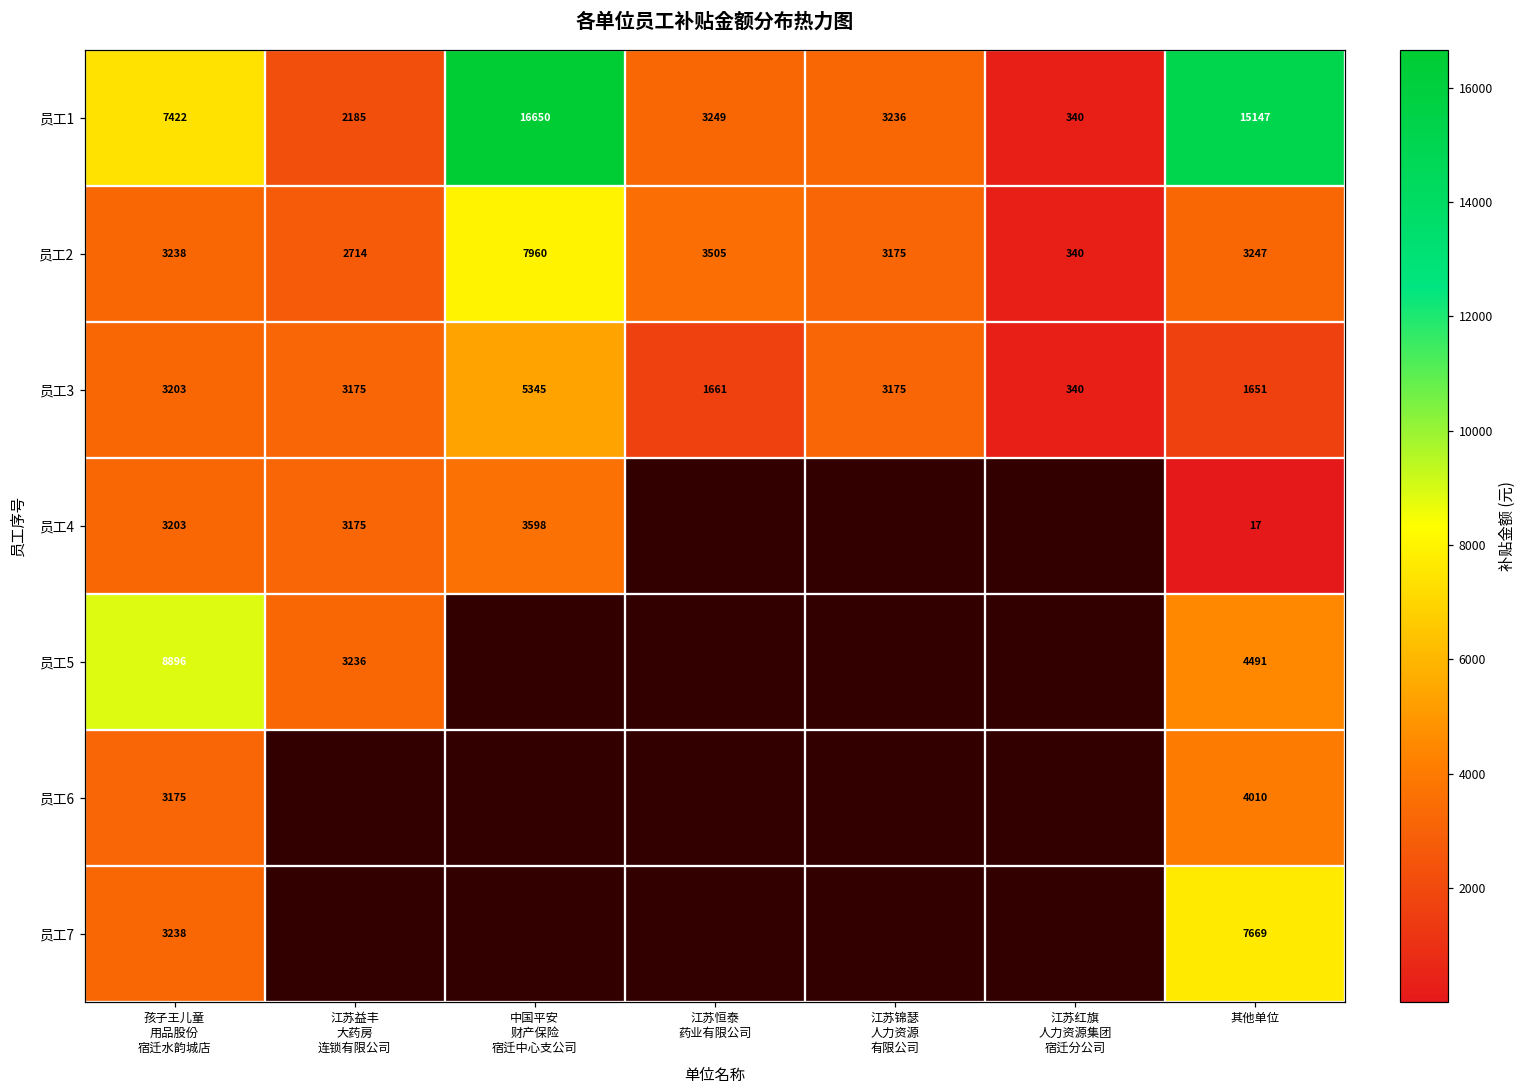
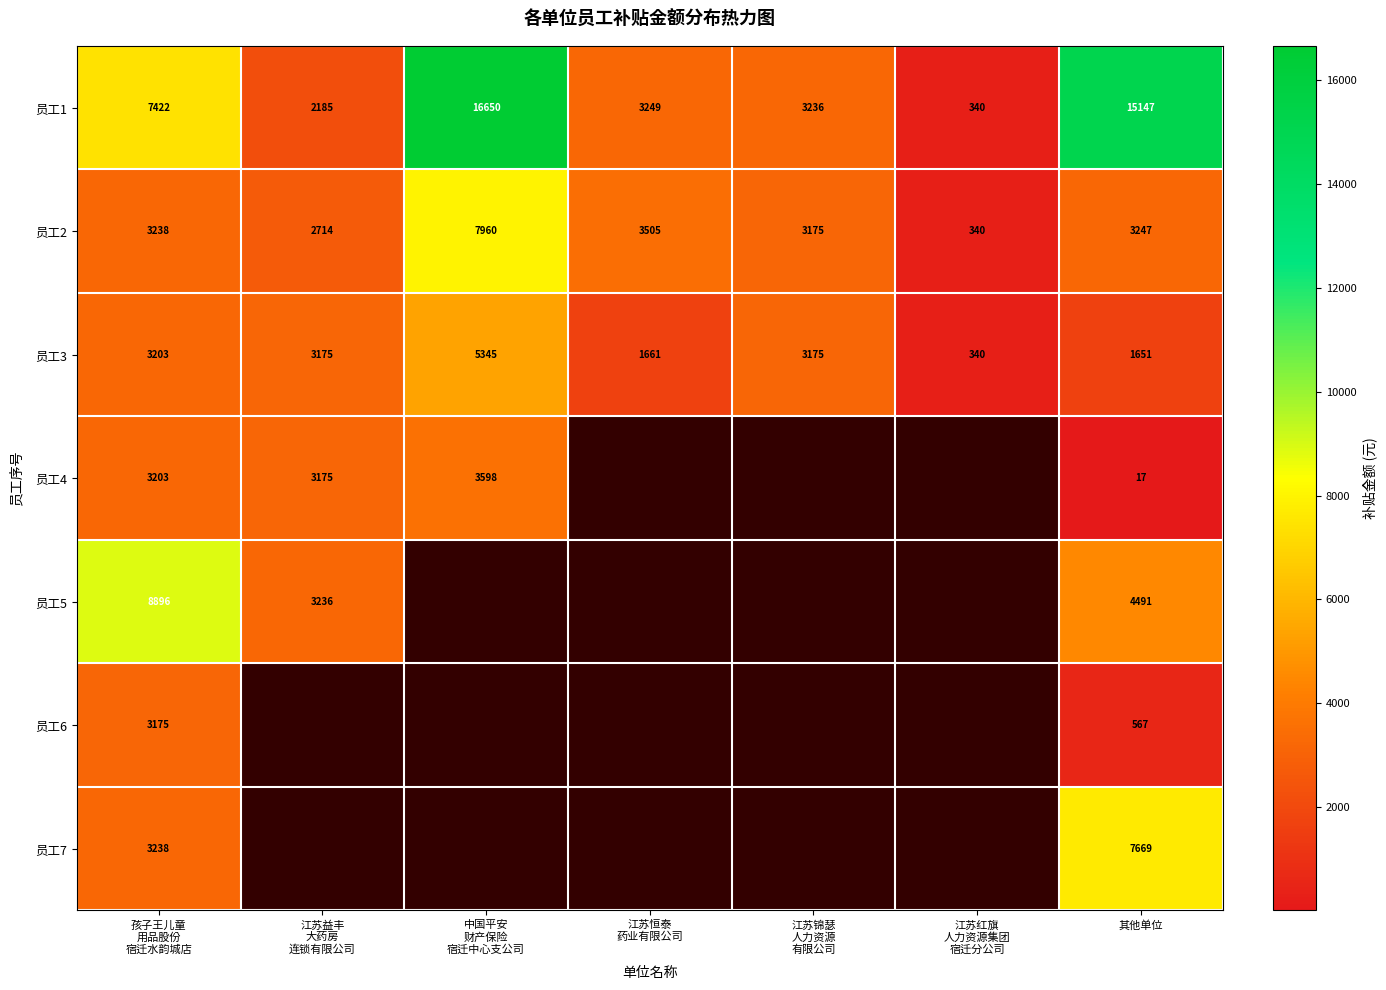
  {
    "员工1": {
      "孩子王儿童 用品股份 宿迁水韵城店": 7422,
      "江苏益丰 大药房 连锁有限公司": 2185,
      "中国平安 财产保险 宿迁中心支公司": 16650,
      "江苏恒泰 药业有限公司": 3249,
      "江苏锦瑟 人力资源 有限公司": 3236,
      "江苏红旗 人力资源集团 宿迁分公司": 340,
      "其他单位": 15147
    },
    "员工2": {
      "孩子王儿童 用品股份 宿迁水韵城店": 3238,
      "江苏益丰 大药房 连锁有限公司": 2714,
      "中国平安 财产保险 宿迁中心支公司": 7960,
      "江苏恒泰 药业有限公司": 3505,
      "江苏锦瑟 人力资源 有限公司": 3175,
      "江苏红旗 人力资源集团 宿迁分公司": 340,
      "其他单位": 3247
    },
    "员工3": {
      "孩子王儿童 用品股份 宿迁水韵城店": 3203,
      "江苏益丰 大药房 连锁有限公司": 3175,
      "中国平安 财产保险 宿迁中心支公司": 5345,
      "江苏恒泰 药业有限公司": 1661,
      "江苏锦瑟 人力资源 有限公司": 3175,
      "江苏红旗 人力资源集团 宿迁分公司": 340,
      "其他单位": 1651
    },
    "员工4": {
      "孩子王儿童 用品股份 宿迁水韵城店": 3203,
      "江苏益丰 大药房 连锁有限公司": 3175,
      "中国平安 财产保险 宿迁中心支公司": 3598,
      "其他单位": 17
    },
    "员工5": {
      "孩子王儿童 用品股份 宿迁水韵城店": 8896,
      "江苏益丰 大药房 连锁有限公司": 3236,
      "其他单位": 4491
    },
    "员工6": {
      "孩子王儿童 用品股份 宿迁水韵城店": 3175,
-     "其他单位": 4010
+     "其他单位": 567
    },
    "员工7": {
      "孩子王儿童 用品股份 宿迁水韵城店": 3238,
      "其他单位": 7669
    }
  }
